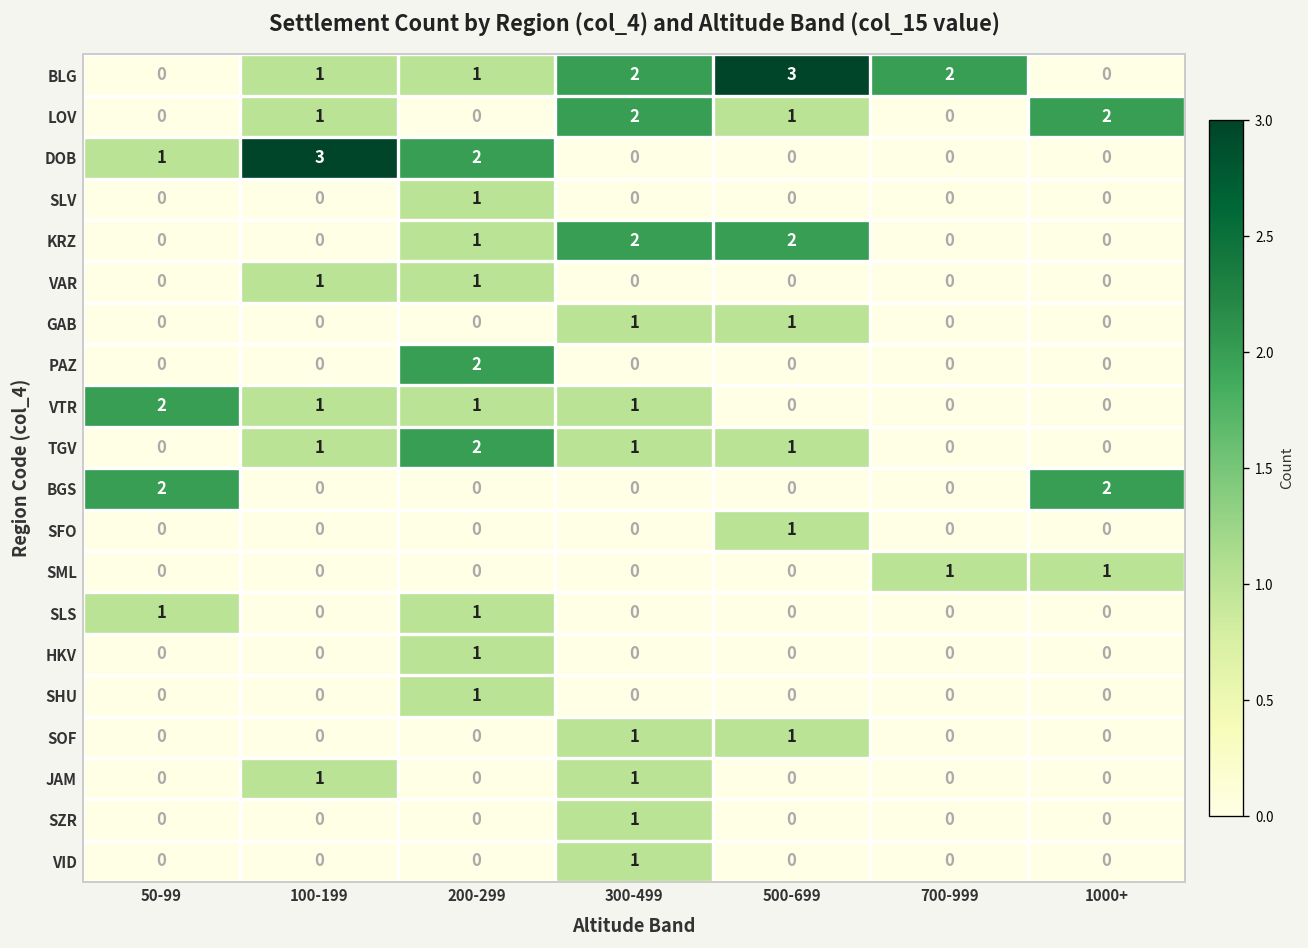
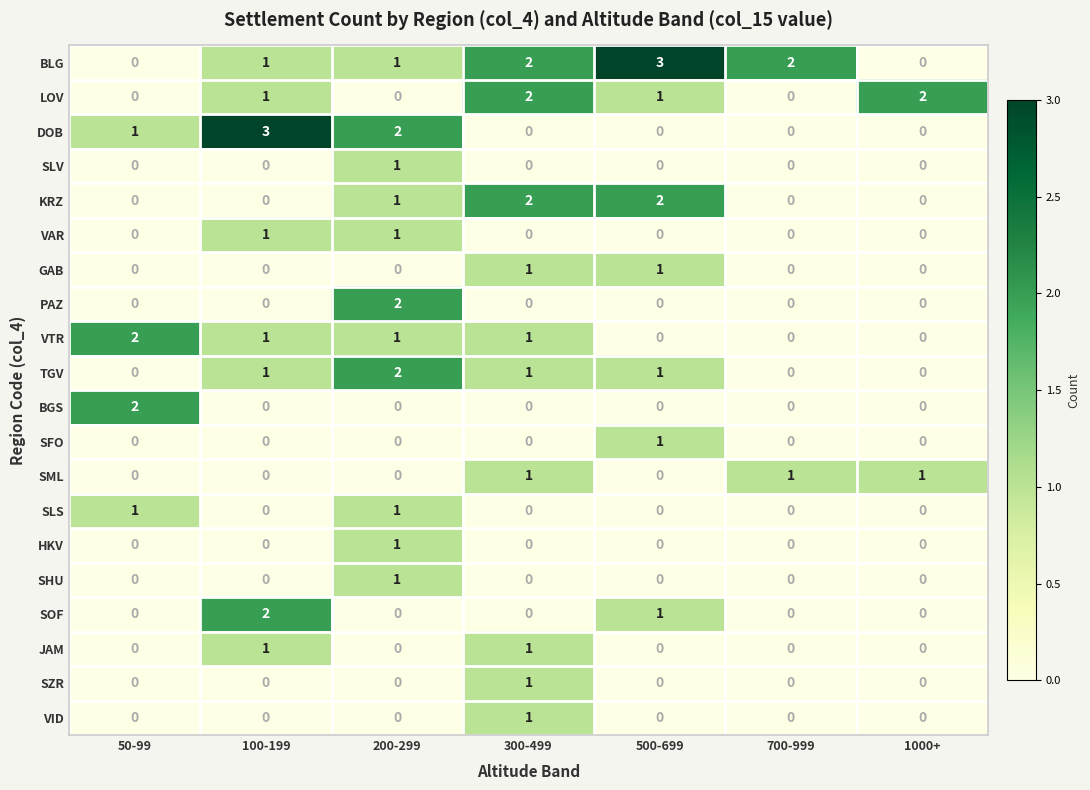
  {
    "BLG": {
      "50-99": 0,
      "100-199": 1,
      "200-299": 1,
      "300-499": 2,
      "500-699": 3,
      "700-999": 2,
      "1000+": 0
    },
    "LOV": {
      "50-99": 0,
      "100-199": 1,
      "200-299": 0,
      "300-499": 2,
      "500-699": 1,
      "700-999": 0,
      "1000+": 2
    },
    "DOB": {
      "50-99": 1,
      "100-199": 3,
      "200-299": 2,
      "300-499": 0,
      "500-699": 0,
      "700-999": 0,
      "1000+": 0
    },
    "SLV": {
      "50-99": 0,
      "100-199": 0,
      "200-299": 1,
      "300-499": 0,
      "500-699": 0,
      "700-999": 0,
      "1000+": 0
    },
    "KRZ": {
      "50-99": 0,
      "100-199": 0,
      "200-299": 1,
      "300-499": 2,
      "500-699": 2,
      "700-999": 0,
      "1000+": 0
    },
    "VAR": {
      "50-99": 0,
      "100-199": 1,
      "200-299": 1,
      "300-499": 0,
      "500-699": 0,
      "700-999": 0,
      "1000+": 0
    },
    "GAB": {
      "50-99": 0,
      "100-199": 0,
      "200-299": 0,
      "300-499": 1,
      "500-699": 1,
      "700-999": 0,
      "1000+": 0
    },
    "PAZ": {
      "50-99": 0,
      "100-199": 0,
      "200-299": 2,
      "300-499": 0,
      "500-699": 0,
      "700-999": 0,
      "1000+": 0
    },
    "VTR": {
      "50-99": 2,
      "100-199": 1,
      "200-299": 1,
      "300-499": 1,
      "500-699": 0,
      "700-999": 0,
      "1000+": 0
    },
    "TGV": {
      "50-99": 0,
      "100-199": 1,
      "200-299": 2,
      "300-499": 1,
      "500-699": 1,
      "700-999": 0,
      "1000+": 0
    },
    "BGS": {
      "50-99": 2,
      "100-199": 0,
      "200-299": 0,
      "300-499": 0,
      "500-699": 0,
      "700-999": 0,
-     "1000+": 2
+     "1000+": 0
    },
    "SFO": {
      "50-99": 0,
      "100-199": 0,
      "200-299": 0,
      "300-499": 0,
      "500-699": 1,
      "700-999": 0,
      "1000+": 0
    },
    "SML": {
      "50-99": 0,
      "100-199": 0,
      "200-299": 0,
-     "300-499": 0,
+     "300-499": 1,
      "500-699": 0,
      "700-999": 1,
      "1000+": 1
    },
    "SLS": {
      "50-99": 1,
      "100-199": 0,
      "200-299": 1,
      "300-499": 0,
      "500-699": 0,
      "700-999": 0,
      "1000+": 0
    },
    "HKV": {
      "50-99": 0,
      "100-199": 0,
      "200-299": 1,
      "300-499": 0,
      "500-699": 0,
      "700-999": 0,
      "1000+": 0
    },
    "SHU": {
      "50-99": 0,
      "100-199": 0,
      "200-299": 1,
      "300-499": 0,
      "500-699": 0,
      "700-999": 0,
      "1000+": 0
    },
    "SOF": {
      "50-99": 0,
-     "100-199": 0,
+     "100-199": 2,
      "200-299": 0,
-     "300-499": 1,
+     "300-499": 0,
      "500-699": 1,
      "700-999": 0,
      "1000+": 0
    },
    "JAM": {
      "50-99": 0,
      "100-199": 1,
      "200-299": 0,
      "300-499": 1,
      "500-699": 0,
      "700-999": 0,
      "1000+": 0
    },
    "SZR": {
      "50-99": 0,
      "100-199": 0,
      "200-299": 0,
      "300-499": 1,
      "500-699": 0,
      "700-999": 0,
      "1000+": 0
    },
    "VID": {
      "50-99": 0,
      "100-199": 0,
      "200-299": 0,
      "300-499": 1,
      "500-699": 0,
      "700-999": 0,
      "1000+": 0
    }
  }
